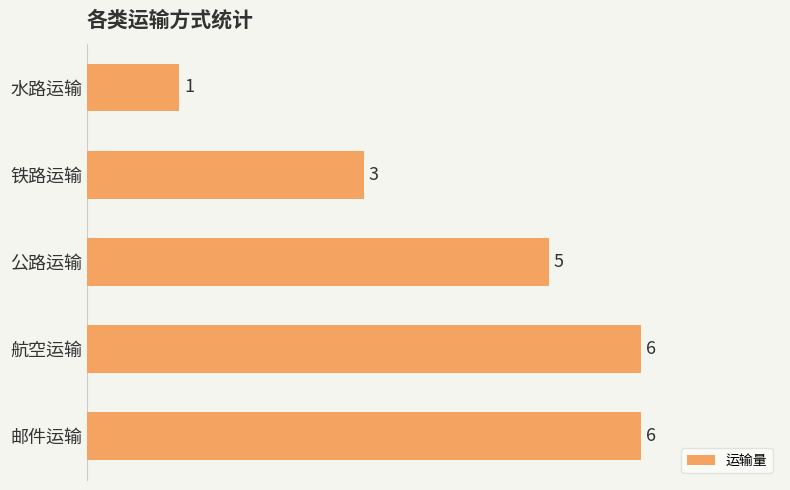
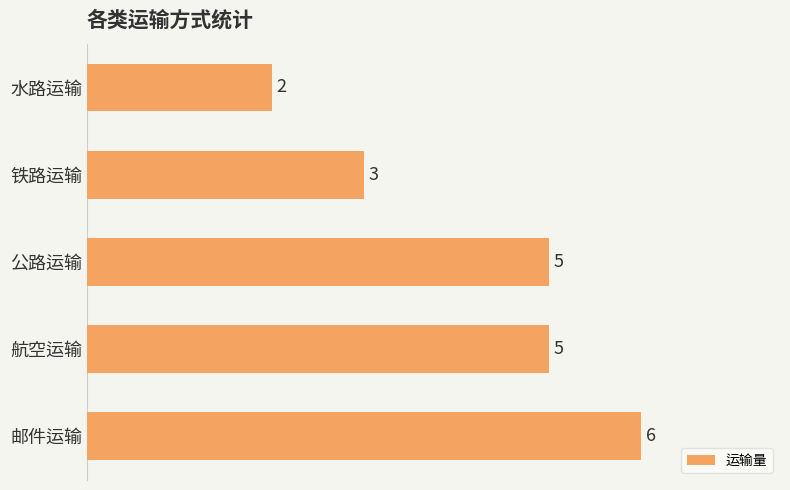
  {
-   "水路运输": 1,
+   "水路运输": 2,
    "铁路运输": 3,
    "公路运输": 5,
-   "航空运输": 6,
+   "航空运输": 5,
    "邮件运输": 6
  }
